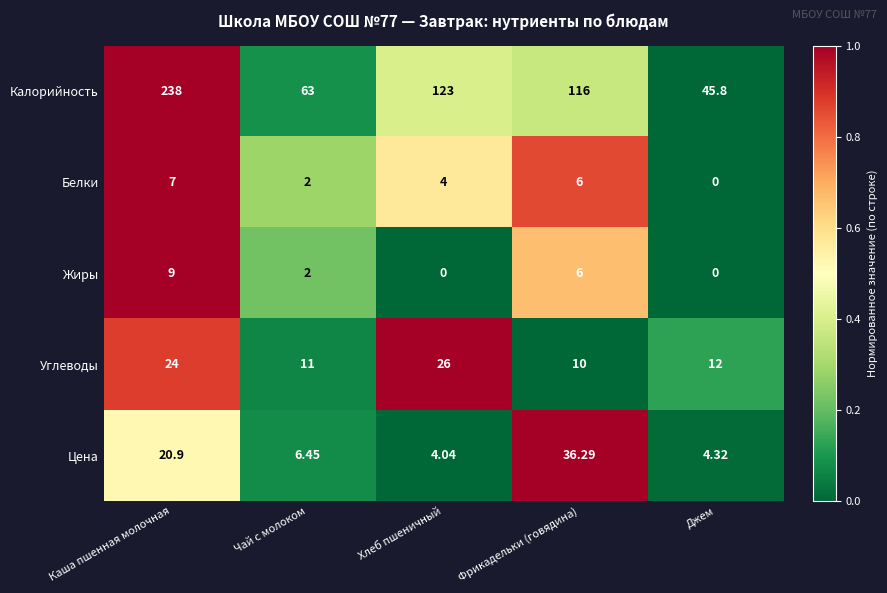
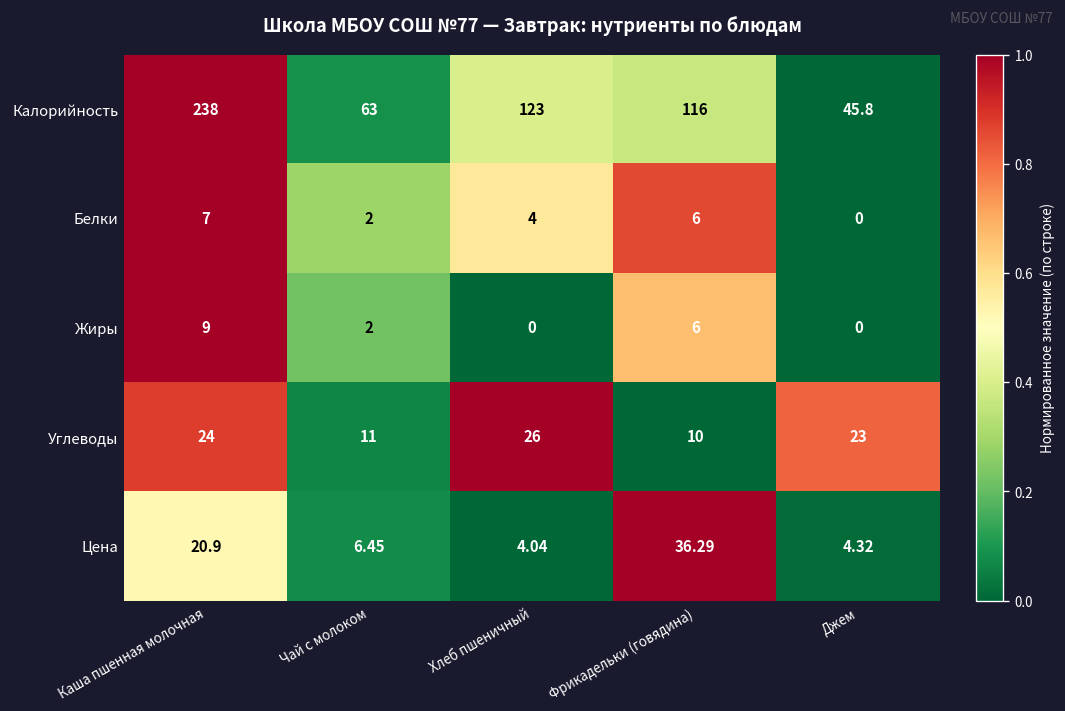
  {
    "Калорийность": {
      "Каша пшенная молочная": 238,
      "Чай с молоком": 63,
      "Хлеб пшеничный": 123,
      "Фрикадельки (говядина)": 116,
      "Джем": 45.8
    },
    "Белки": {
      "Каша пшенная молочная": 7,
      "Чай с молоком": 2,
      "Хлеб пшеничный": 4,
      "Фрикадельки (говядина)": 6,
      "Джем": 0
    },
    "Жиры": {
      "Каша пшенная молочная": 9,
      "Чай с молоком": 2,
      "Хлеб пшеничный": 0,
      "Фрикадельки (говядина)": 6,
      "Джем": 0
    },
    "Углеводы": {
      "Каша пшенная молочная": 24,
      "Чай с молоком": 11,
      "Хлеб пшеничный": 26,
      "Фрикадельки (говядина)": 10,
-     "Джем": 12
+     "Джем": 23
    },
    "Цена": {
      "Каша пшенная молочная": 20.9,
      "Чай с молоком": 6.45,
      "Хлеб пшеничный": 4.04,
      "Фрикадельки (говядина)": 36.29,
      "Джем": 4.32
    }
  }
